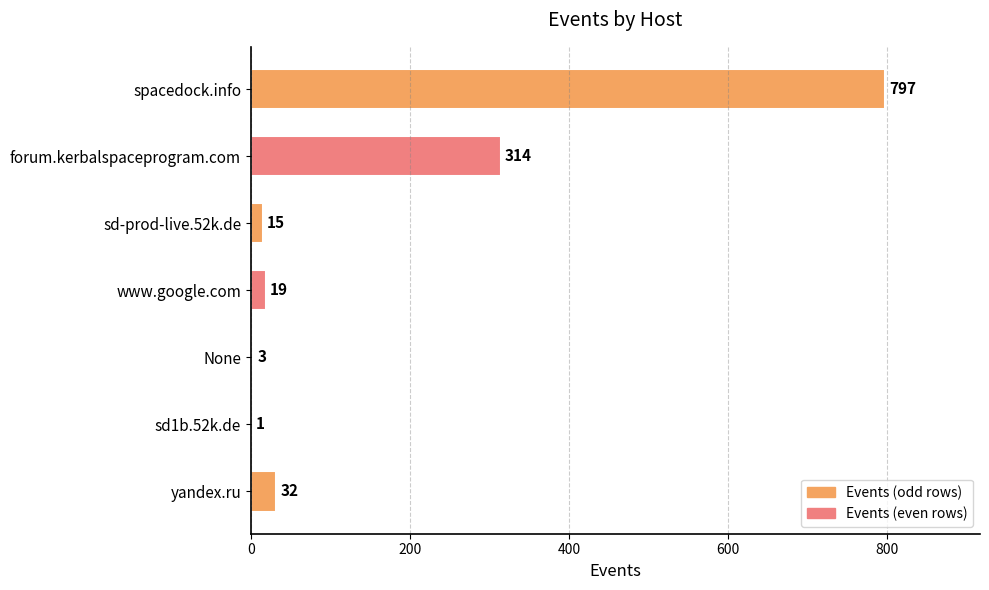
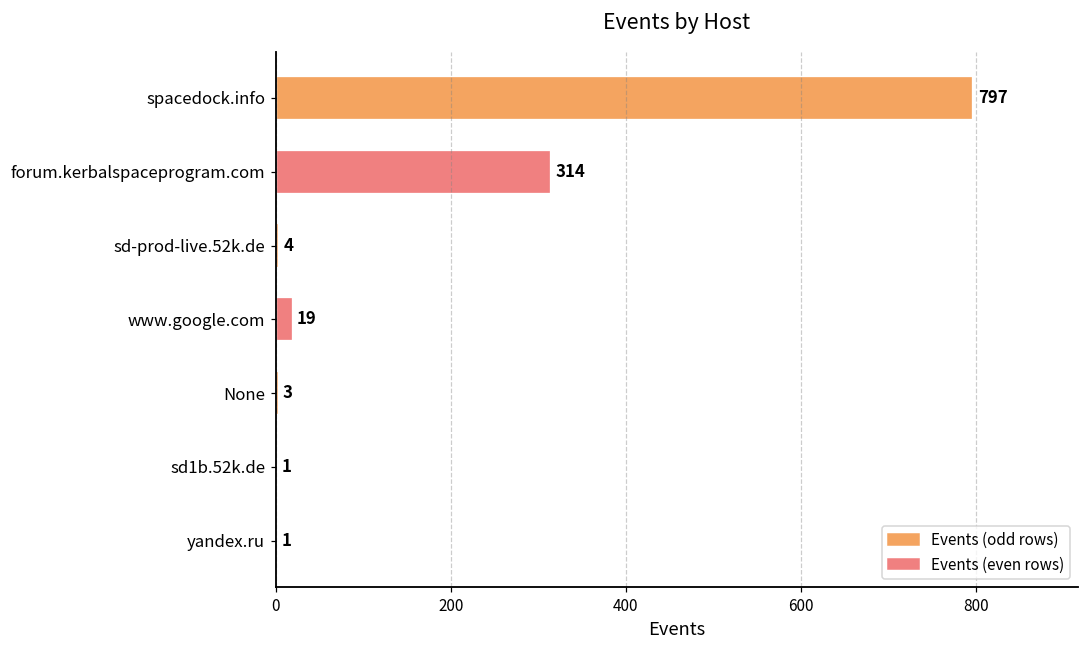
  {
    "spacedock.info": 797,
    "forum.kerbalspaceprogram.com": 314,
-   "sd-prod-live.52k.de": 15,
+   "sd-prod-live.52k.de": 4,
    "www.google.com": 19,
    "None": 3,
    "sd1b.52k.de": 1,
-   "yandex.ru": 32
+   "yandex.ru": 1
  }
